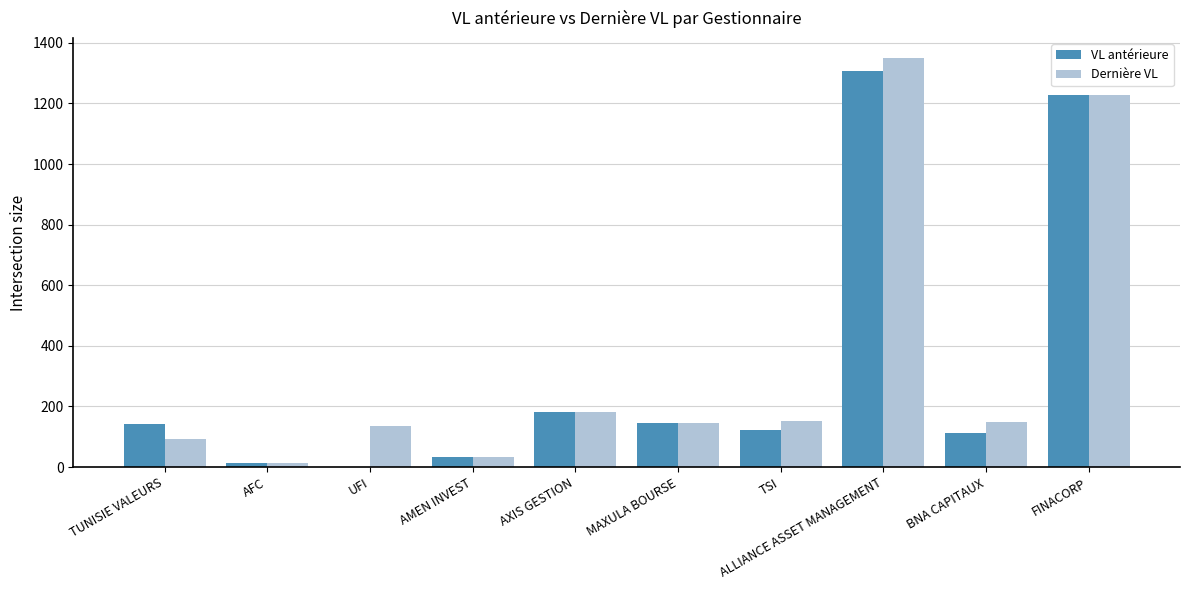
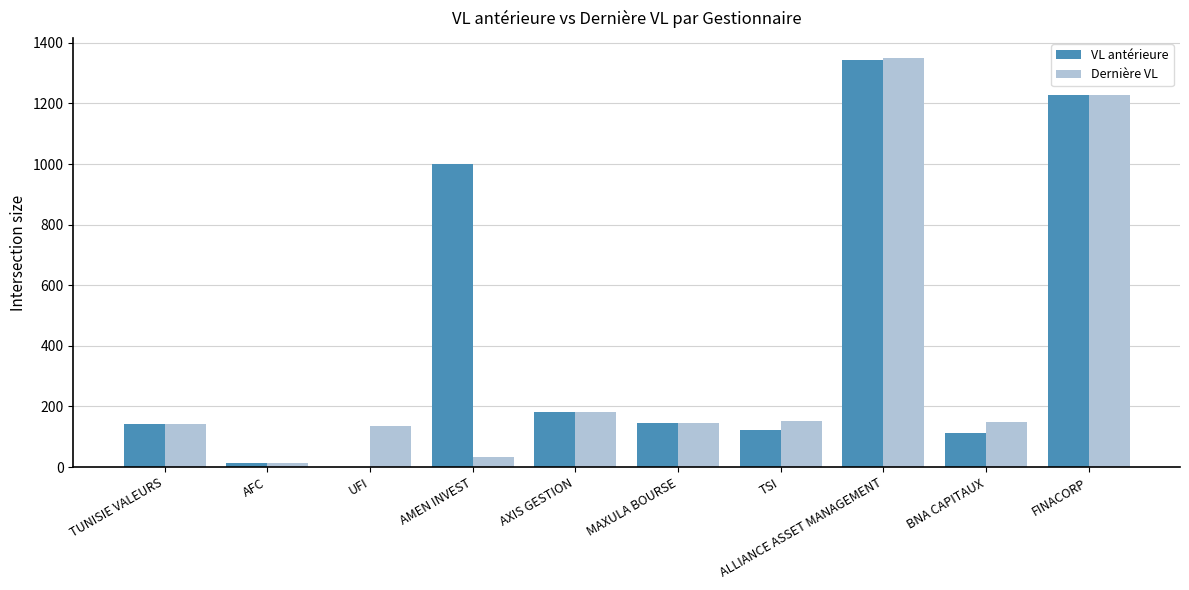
  {
    "VL antérieure": {
      "TUNISIE VALEURS": 140,
      "AFC": 10,
-     "AMEN INVEST": 30,
+     "AMEN INVEST": 1000,
      "AXIS GESTION": 180,
      "MAXULA BOURSE": 150,
      "TSI": 120,
-     "ALLIANCE ASSET MANAGEMENT": 1310,
+     "ALLIANCE ASSET MANAGEMENT": 1340,
      "BNA CAPITAUX": 110,
      "FINACORP": 1230
    },
    "Dernière VL": {
-     "TUNISIE VALEURS": 90,
+     "TUNISIE VALEURS": 140,
      "AFC": 10,
      "UFI": 130,
      "AMEN INVEST": 30,
      "AXIS GESTION": 180,
      "MAXULA BOURSE": 150,
      "TSI": 150,
      "ALLIANCE ASSET MANAGEMENT": 1350,
      "BNA CAPITAUX": 150,
      "FINACORP": 1230
    }
  }
